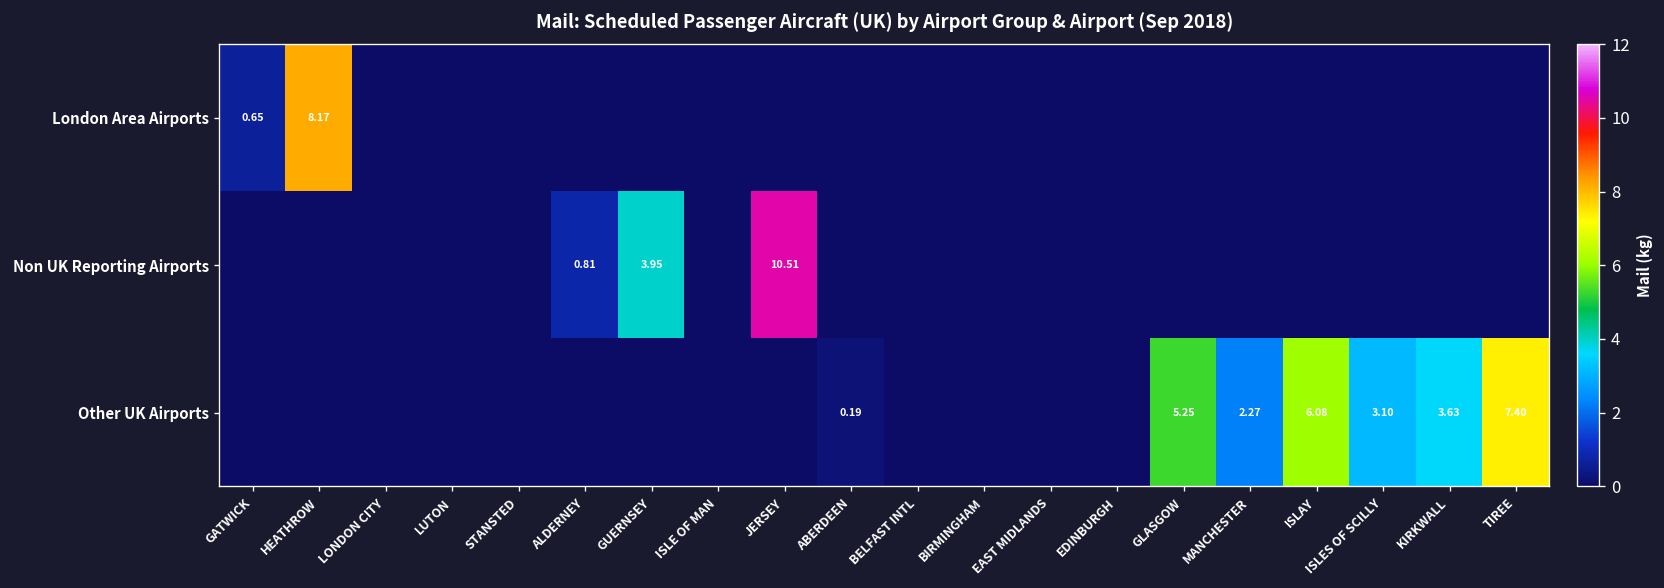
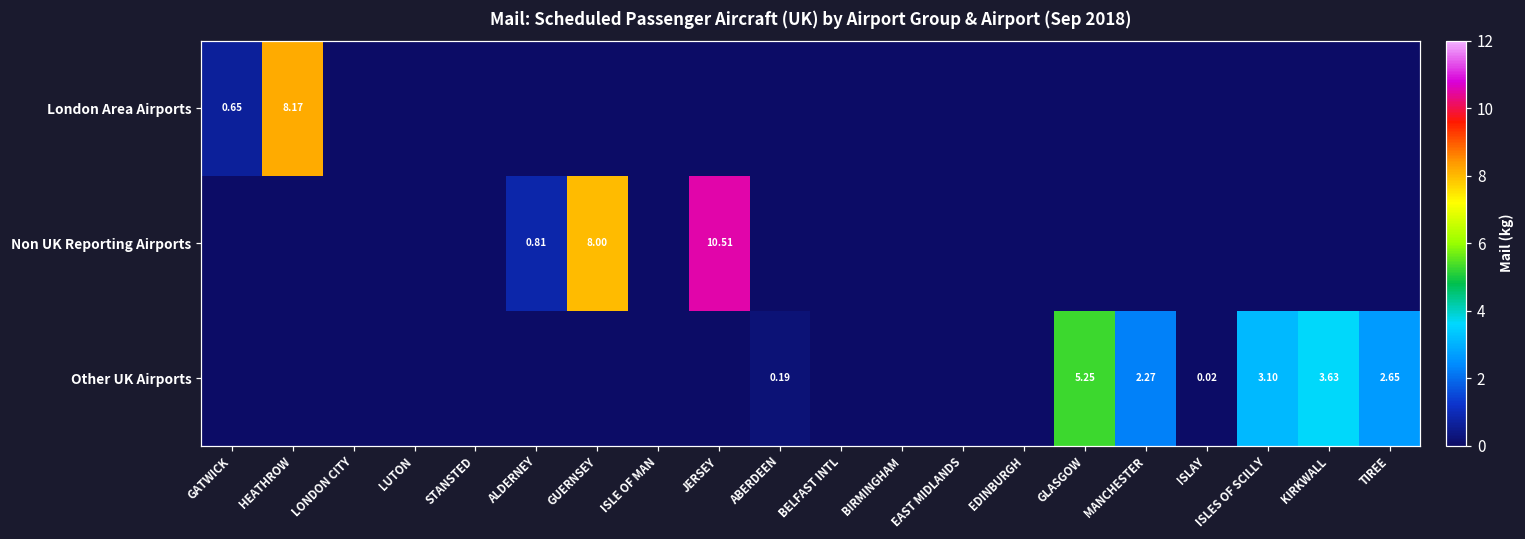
  {
    "London Area Airports": {
      "GATWICK": 0.65,
      "HEATHROW": 8.17
    },
    "Non UK Reporting Airports": {
      "ALDERNEY": 0.81,
-     "GUERNSEY": 3.95,
+     "GUERNSEY": 8.00,
      "JERSEY": 10.51
    },
    "Other UK Airports": {
      "ABERDEEN": 0.19,
      "GLASGOW": 5.25,
      "MANCHESTER": 2.27,
-     "ISLAY": 6.08,
+     "ISLAY": 0.02,
      "ISLES OF SCILLY": 3.10,
      "KIRKWALL": 3.63,
-     "TIREE": 7.40
+     "TIREE": 2.65
    }
  }
